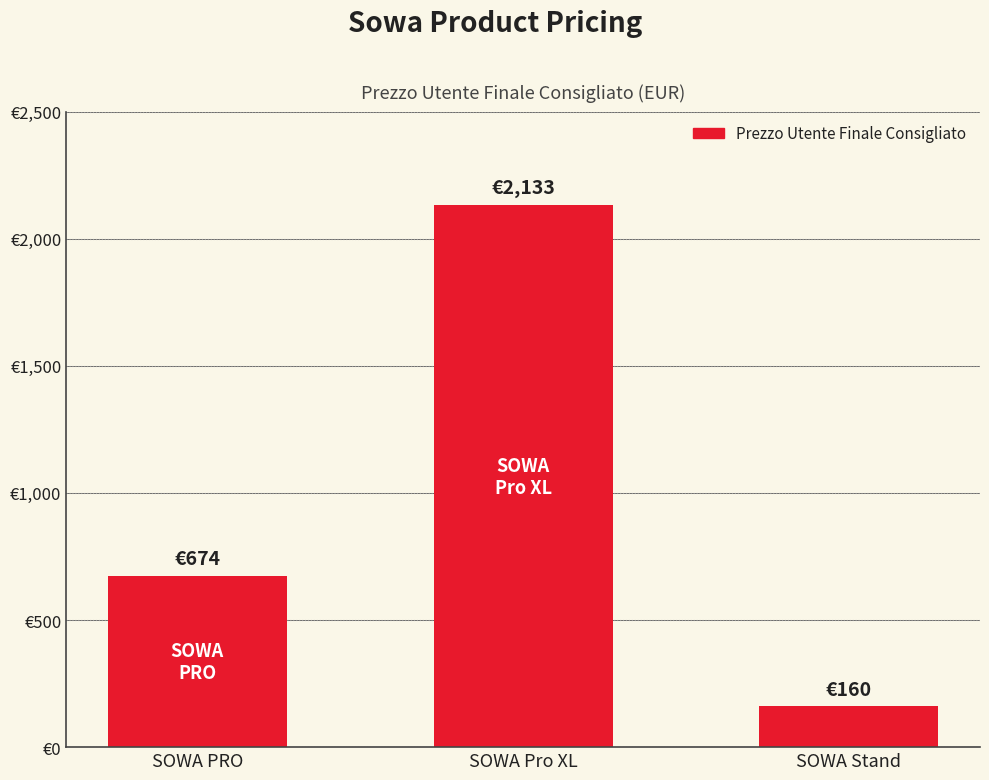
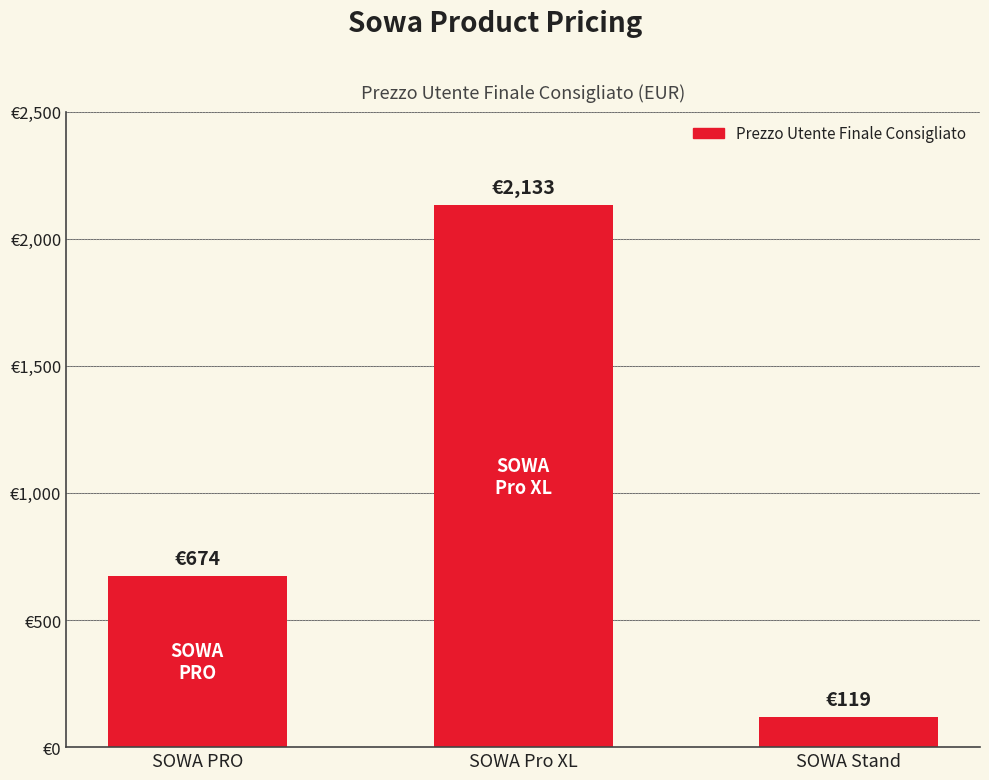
  {
    "SOWA PRO": "€674",
    "SOWA Pro XL": "€2,133",
-   "SOWA Stand": "€160"
+   "SOWA Stand": "€119"
  }
